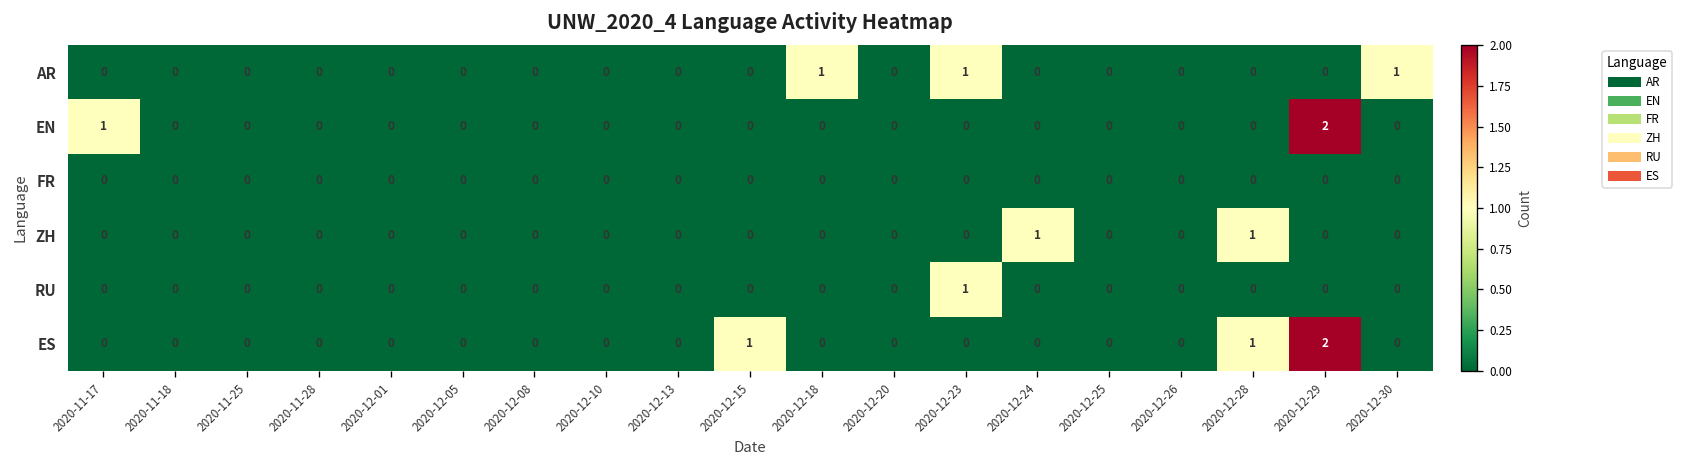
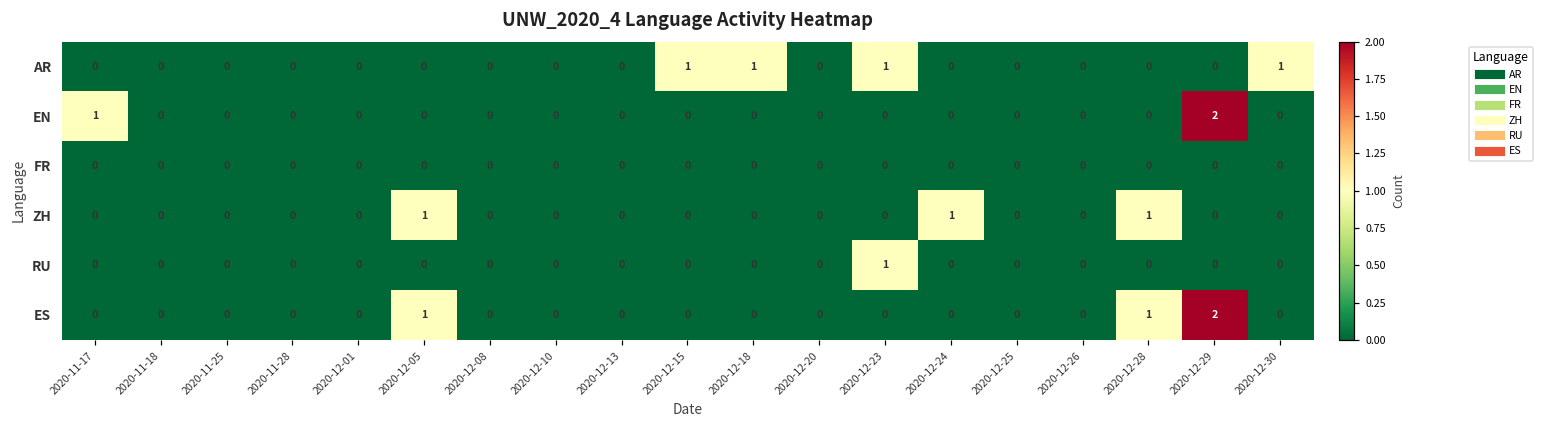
  {
    "AR": {
      "2020-11-17": 0,
      "2020-11-18": 0,
      "2020-11-25": 0,
      "2020-11-28": 0,
      "2020-12-01": 0,
      "2020-12-05": 0,
      "2020-12-08": 0,
      "2020-12-10": 0,
      "2020-12-13": 0,
-     "2020-12-15": 0,
+     "2020-12-15": 1,
      "2020-12-18": 1,
      "2020-12-20": 0,
      "2020-12-23": 1,
      "2020-12-24": 0,
      "2020-12-25": 0,
      "2020-12-26": 0,
      "2020-12-28": 0,
      "2020-12-29": 0,
      "2020-12-30": 1
    },
    "EN": {
      "2020-11-17": 1,
      "2020-11-18": 0,
      "2020-11-25": 0,
      "2020-11-28": 0,
      "2020-12-01": 0,
      "2020-12-05": 0,
      "2020-12-08": 0,
      "2020-12-10": 0,
      "2020-12-13": 0,
      "2020-12-15": 0,
      "2020-12-18": 0,
      "2020-12-20": 0,
      "2020-12-23": 0,
      "2020-12-24": 0,
      "2020-12-25": 0,
      "2020-12-26": 0,
      "2020-12-28": 0,
      "2020-12-29": 2,
      "2020-12-30": 0
    },
    "FR": {
      "2020-11-17": 0,
      "2020-11-18": 0,
      "2020-11-25": 0,
      "2020-11-28": 0,
      "2020-12-01": 0,
      "2020-12-05": 0,
      "2020-12-08": 0,
      "2020-12-10": 0,
      "2020-12-13": 0,
      "2020-12-15": 0,
      "2020-12-18": 0,
      "2020-12-20": 0,
      "2020-12-23": 0,
      "2020-12-24": 0,
      "2020-12-25": 0,
      "2020-12-26": 0,
      "2020-12-28": 0,
      "2020-12-29": 0,
      "2020-12-30": 0
    },
    "ZH": {
      "2020-11-17": 0,
      "2020-11-18": 0,
      "2020-11-25": 0,
      "2020-11-28": 0,
      "2020-12-01": 0,
-     "2020-12-05": 0,
+     "2020-12-05": 1,
      "2020-12-08": 0,
      "2020-12-10": 0,
      "2020-12-13": 0,
      "2020-12-15": 0,
      "2020-12-18": 0,
      "2020-12-20": 0,
      "2020-12-23": 0,
      "2020-12-24": 1,
      "2020-12-25": 0,
      "2020-12-26": 0,
      "2020-12-28": 1,
      "2020-12-29": 0,
      "2020-12-30": 0
    },
    "RU": {
      "2020-11-17": 0,
      "2020-11-18": 0,
      "2020-11-25": 0,
      "2020-11-28": 0,
      "2020-12-01": 0,
      "2020-12-05": 0,
      "2020-12-08": 0,
      "2020-12-10": 0,
      "2020-12-13": 0,
      "2020-12-15": 0,
      "2020-12-18": 0,
      "2020-12-20": 0,
      "2020-12-23": 1,
      "2020-12-24": 0,
      "2020-12-25": 0,
      "2020-12-26": 0,
      "2020-12-28": 0,
      "2020-12-29": 0,
      "2020-12-30": 0
    },
    "ES": {
      "2020-11-17": 0,
      "2020-11-18": 0,
      "2020-11-25": 0,
      "2020-11-28": 0,
      "2020-12-01": 0,
-     "2020-12-05": 0,
+     "2020-12-05": 1,
      "2020-12-08": 0,
      "2020-12-10": 0,
      "2020-12-13": 0,
-     "2020-12-15": 1,
+     "2020-12-15": 0,
      "2020-12-18": 0,
      "2020-12-20": 0,
      "2020-12-23": 0,
      "2020-12-24": 0,
      "2020-12-25": 0,
      "2020-12-26": 0,
      "2020-12-28": 1,
      "2020-12-29": 2,
      "2020-12-30": 0
    }
  }
